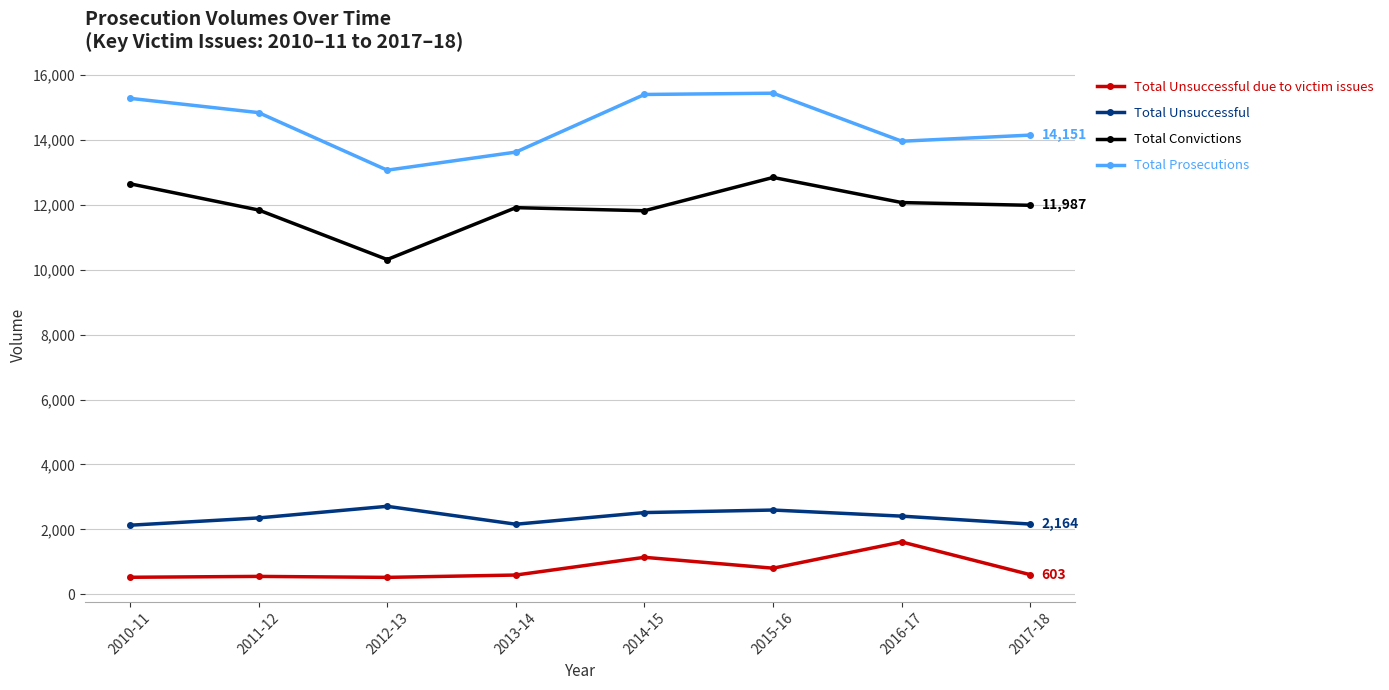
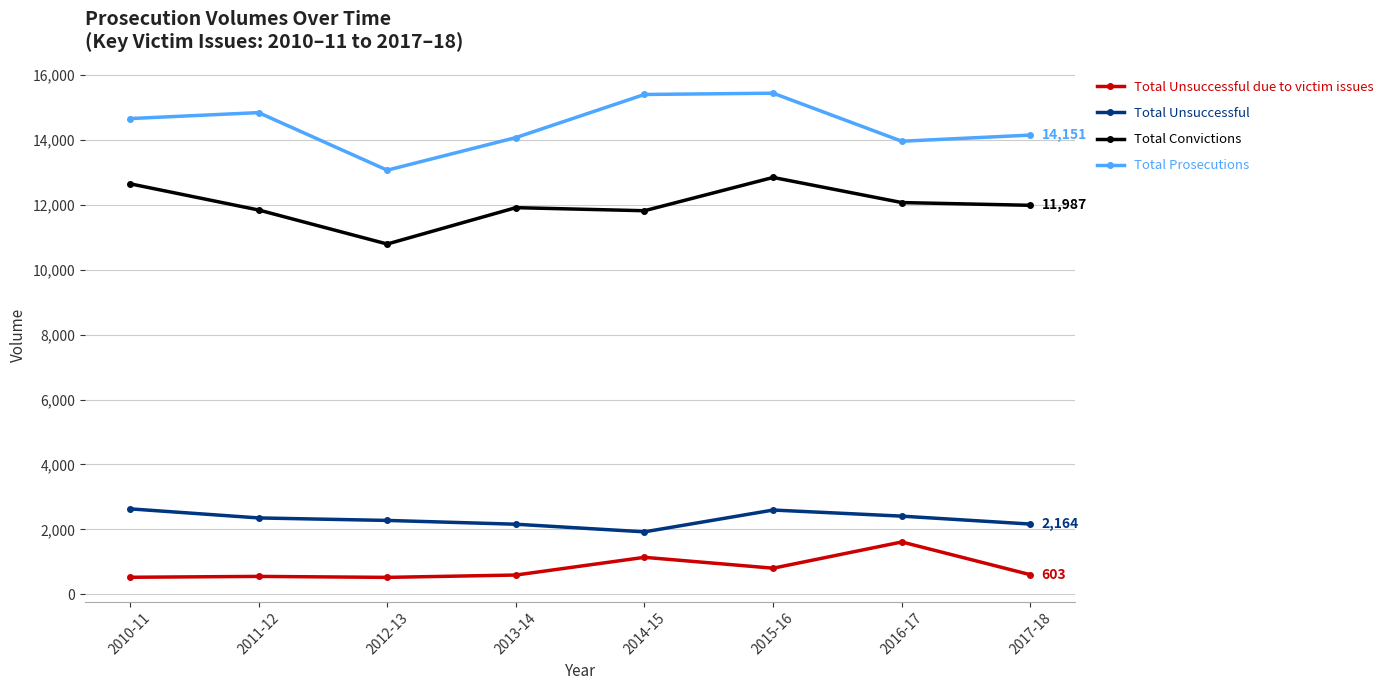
  {
    "Total Unsuccessful due to victim issues": {
      "2017-18": "603"
    },
    "Total Unsuccessful": {
-     "2010-11": "2,100",
+     "2010-11": "2,600",
      "2011-12": "2,400",
-     "2012-13": "2,700",
+     "2012-13": "2,300",
      "2013-14": "2,200",
-     "2014-15": "2,500",
+     "2014-15": "1,900",
      "2015-16": "2,600",
      "2016-17": "2,400"
    },
    "Total Convictions": {
      "2010-11": "12,700",
      "2011-12": "11,800",
-     "2012-13": "10,300",
+     "2012-13": "10,800",
      "2013-14": "11,900",
      "2014-15": "11,800",
      "2015-16": "12,800",
      "2016-17": "12,100"
    },
    "Total Prosecutions": {
-     "2010-11": "15,300",
+     "2010-11": "14,700",
      "2011-12": "14,800",
      "2012-13": "13,100",
-     "2013-14": "13,600",
+     "2013-14": "14,100",
      "2014-15": "15,400",
      "2015-16": "15,400",
      "2016-17": "14,000"
    }
  }
